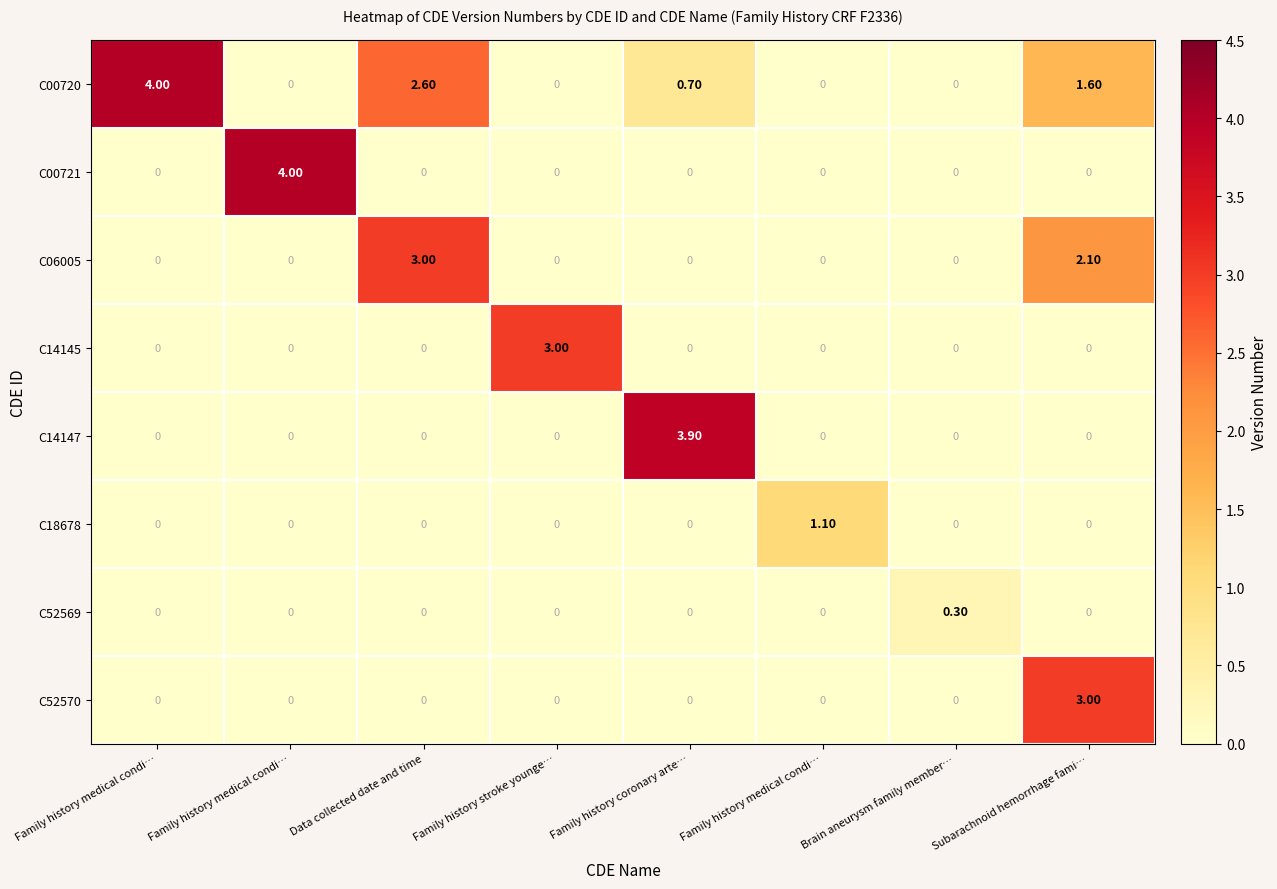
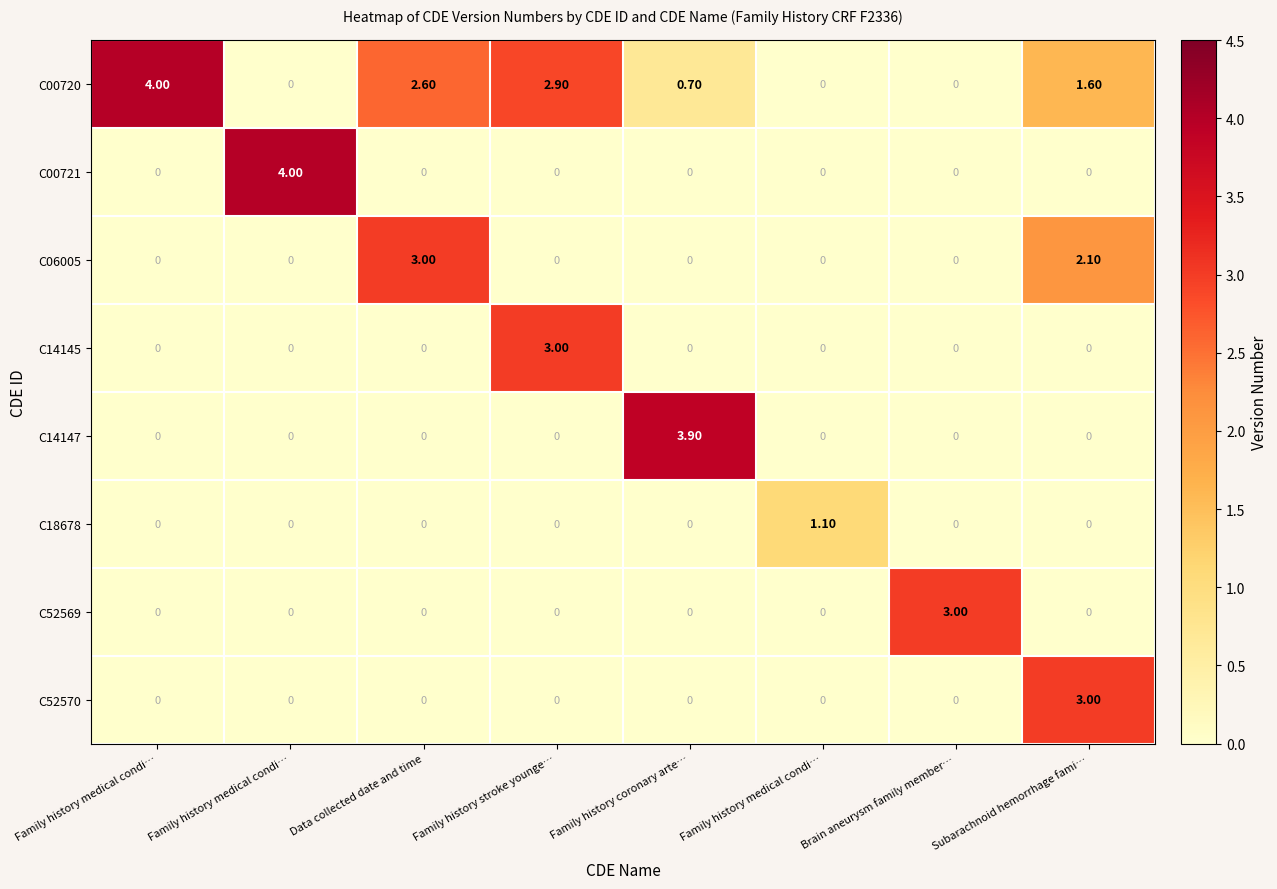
  {
    "C00720": {
      "Data collected date and time": 2.60,
-     "Family history stroke younge…": 0,
+     "Family history stroke younge…": 2.90,
      "Family history coronary arte…": 0.70,
      "Brain aneurysm family member…": 0,
      "Subarachnoid hemorrhage fami…": 1.60
    },
    "C00721": {
      "Data collected date and time": 0,
      "Family history stroke younge…": 0,
      "Family history coronary arte…": 0,
      "Brain aneurysm family member…": 0,
      "Subarachnoid hemorrhage fami…": 0
    },
    "C06005": {
      "Data collected date and time": 3.00,
      "Family history stroke younge…": 0,
      "Family history coronary arte…": 0,
      "Brain aneurysm family member…": 0,
      "Subarachnoid hemorrhage fami…": 2.10
    },
    "C14145": {
      "Data collected date and time": 0,
      "Family history stroke younge…": 3.00,
      "Family history coronary arte…": 0,
      "Brain aneurysm family member…": 0,
      "Subarachnoid hemorrhage fami…": 0
    },
    "C14147": {
      "Data collected date and time": 0,
      "Family history stroke younge…": 0,
      "Family history coronary arte…": 3.90,
      "Brain aneurysm family member…": 0,
      "Subarachnoid hemorrhage fami…": 0
    },
    "C18678": {
      "Data collected date and time": 0,
      "Family history stroke younge…": 0,
      "Family history coronary arte…": 0,
      "Brain aneurysm family member…": 0,
      "Subarachnoid hemorrhage fami…": 0
    },
    "C52569": {
      "Data collected date and time": 0,
      "Family history stroke younge…": 0,
      "Family history coronary arte…": 0,
-     "Brain aneurysm family member…": 0.30,
+     "Brain aneurysm family member…": 3.00,
      "Subarachnoid hemorrhage fami…": 0
    },
    "C52570": {
      "Data collected date and time": 0,
      "Family history stroke younge…": 0,
      "Family history coronary arte…": 0,
      "Brain aneurysm family member…": 0,
      "Subarachnoid hemorrhage fami…": 3.00
    }
  }
